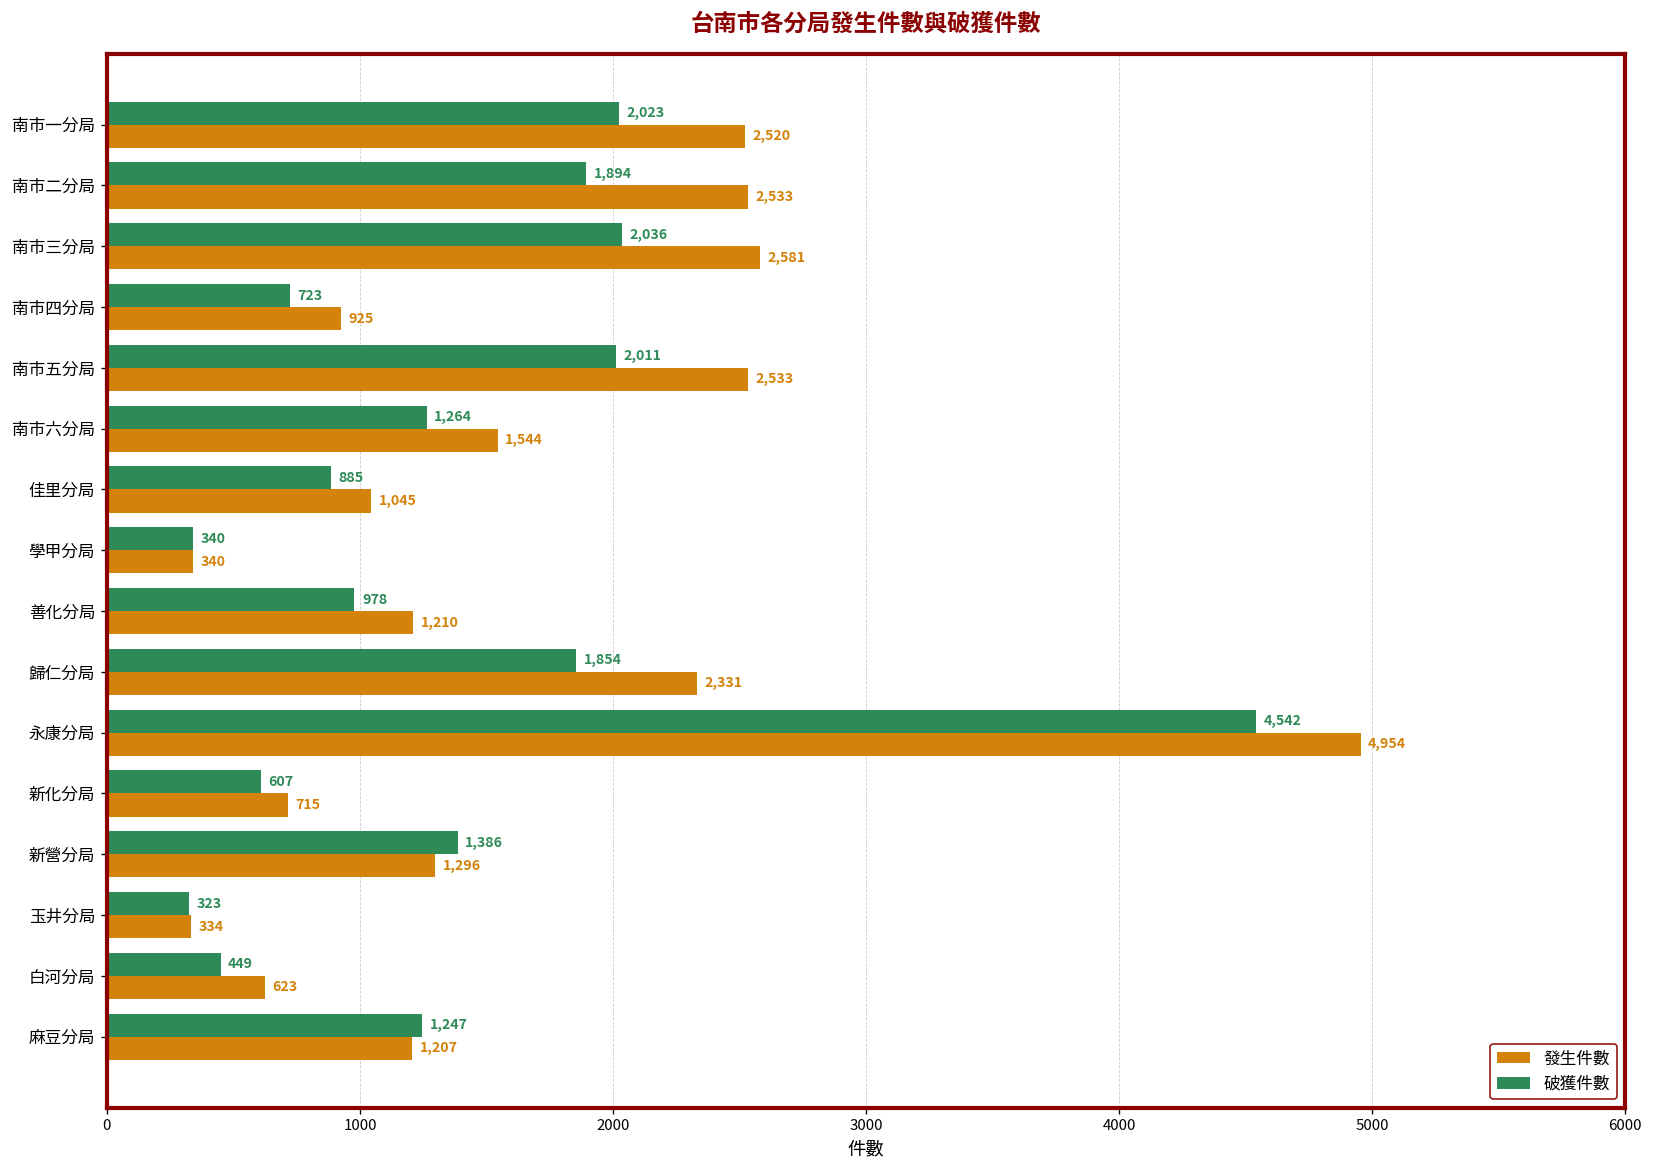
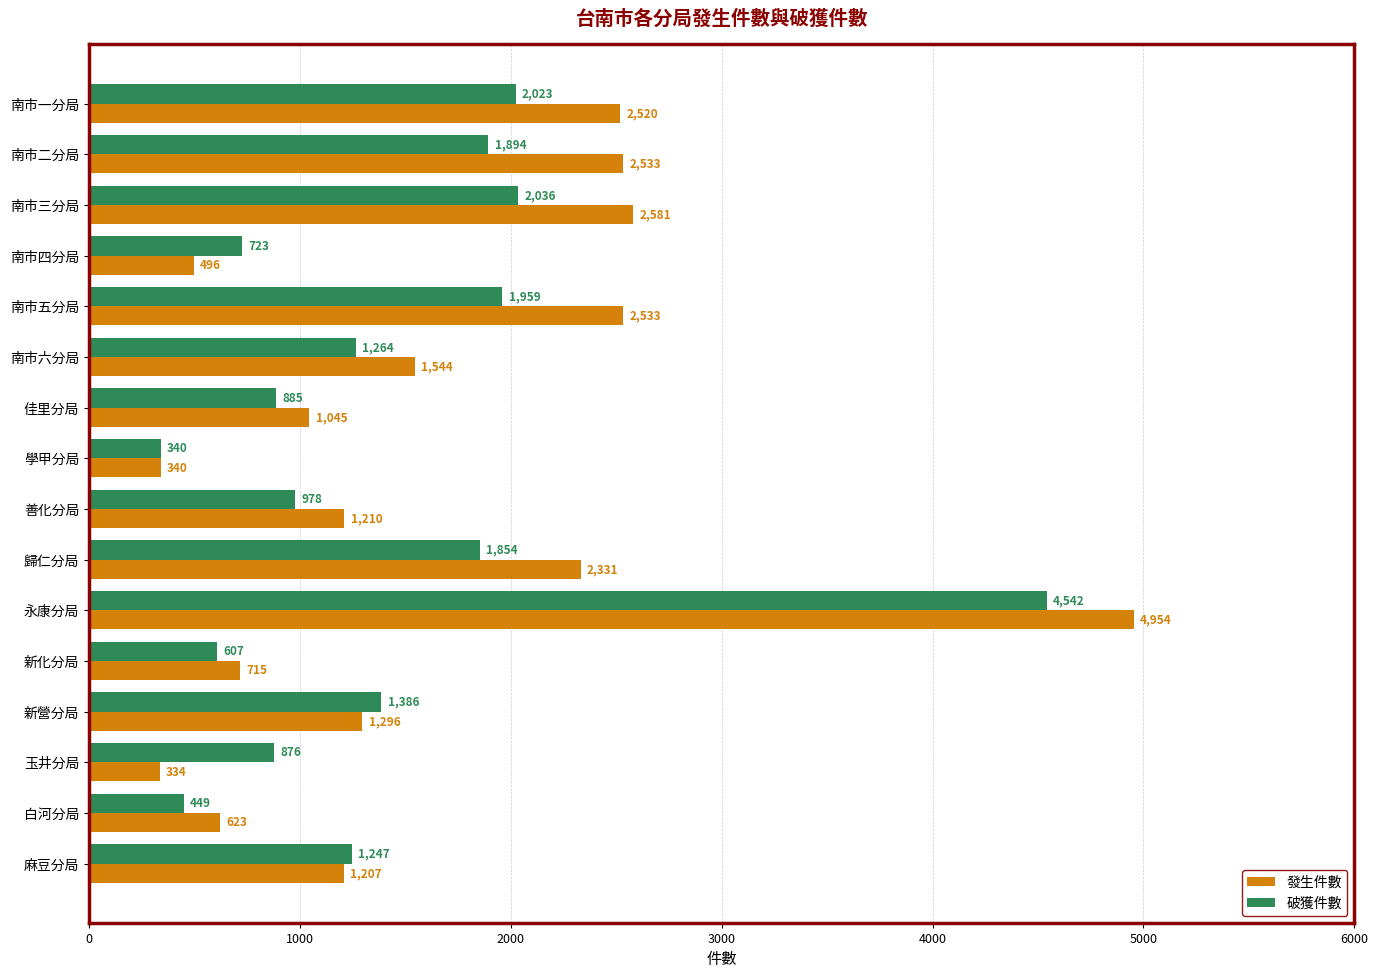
  {
    "發生件數": {
      "南市一分局": "2,520",
      "南市二分局": "2,533",
      "南市三分局": "2,581",
-     "南市四分局": "925",
+     "南市四分局": "496",
      "南市五分局": "2,533",
      "南市六分局": "1,544",
      "佳里分局": "1,045",
      "學甲分局": "340",
      "善化分局": "1,210",
      "歸仁分局": "2,331",
      "永康分局": "4,954",
      "新化分局": "715",
      "新營分局": "1,296",
      "玉井分局": "334",
      "白河分局": "623",
      "麻豆分局": "1,207"
    },
    "破獲件數": {
      "南市一分局": "2,023",
      "南市二分局": "1,894",
      "南市三分局": "2,036",
      "南市四分局": "723",
-     "南市五分局": "2,011",
+     "南市五分局": "1,959",
      "南市六分局": "1,264",
      "佳里分局": "885",
      "學甲分局": "340",
      "善化分局": "978",
      "歸仁分局": "1,854",
      "永康分局": "4,542",
      "新化分局": "607",
      "新營分局": "1,386",
-     "玉井分局": "323",
+     "玉井分局": "876",
      "白河分局": "449",
      "麻豆分局": "1,247"
    }
  }
